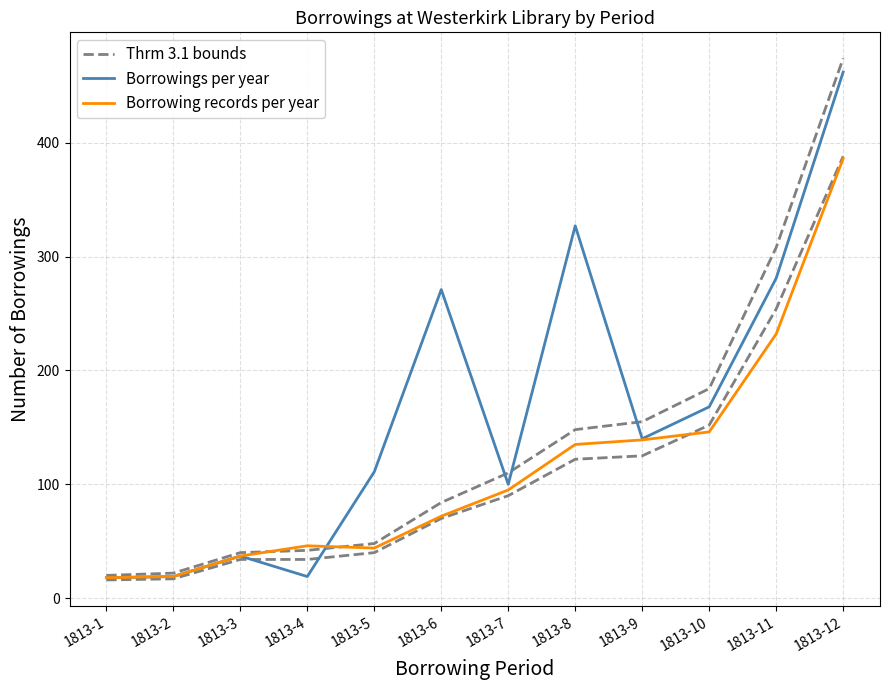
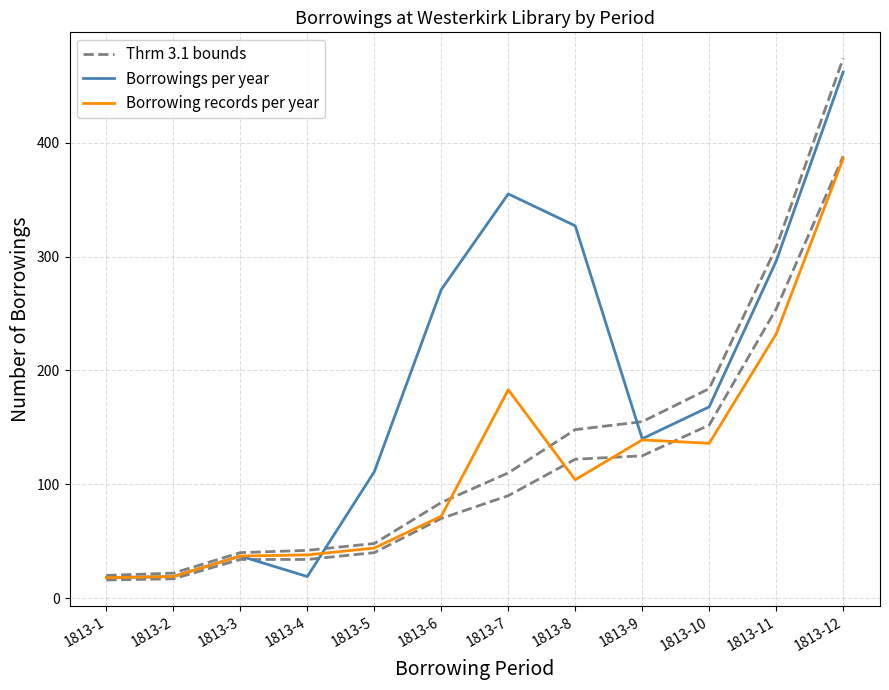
  {
    "Borrowings per year": {
      "1813-4": 19,
      "1813-5": 111,
      "1813-6": 271,
-     "1813-7": 100,
+     "1813-7": 355,
      "1813-8": 327,
      "1813-10": 168,
-     "1813-11": 281,
+     "1813-11": 296,
      "1813-12": 462
    },
    "Borrowing records per year": {
-     "1813-4": 46,
+     "1813-4": 38,
      "1813-5": 44,
-     "1813-7": 95,
-     "1813-8": 135,
-     "1813-10": 146,
+     "1813-7": 183,
+     "1813-8": 104,
+     "1813-10": 136,
      "1813-11": 232
    }
  }
